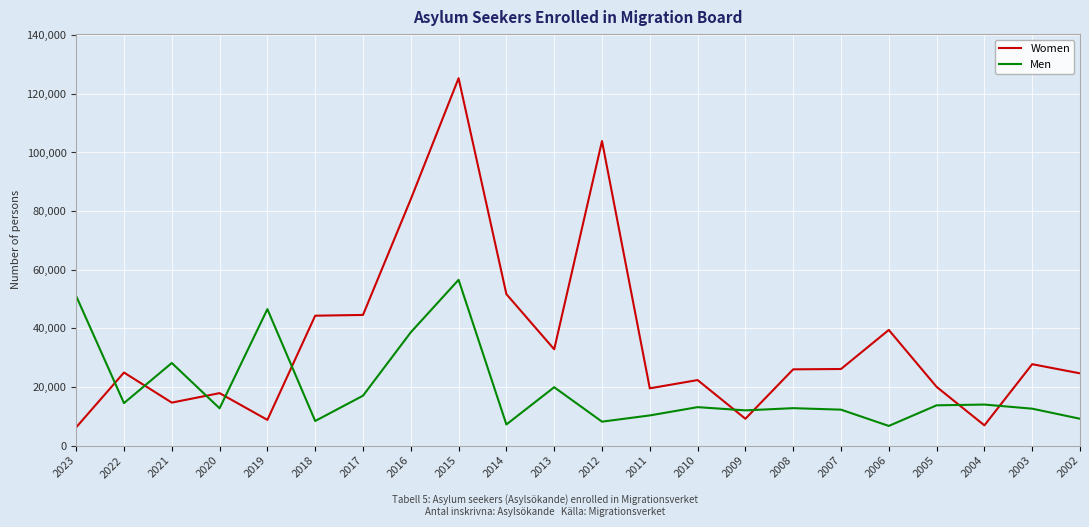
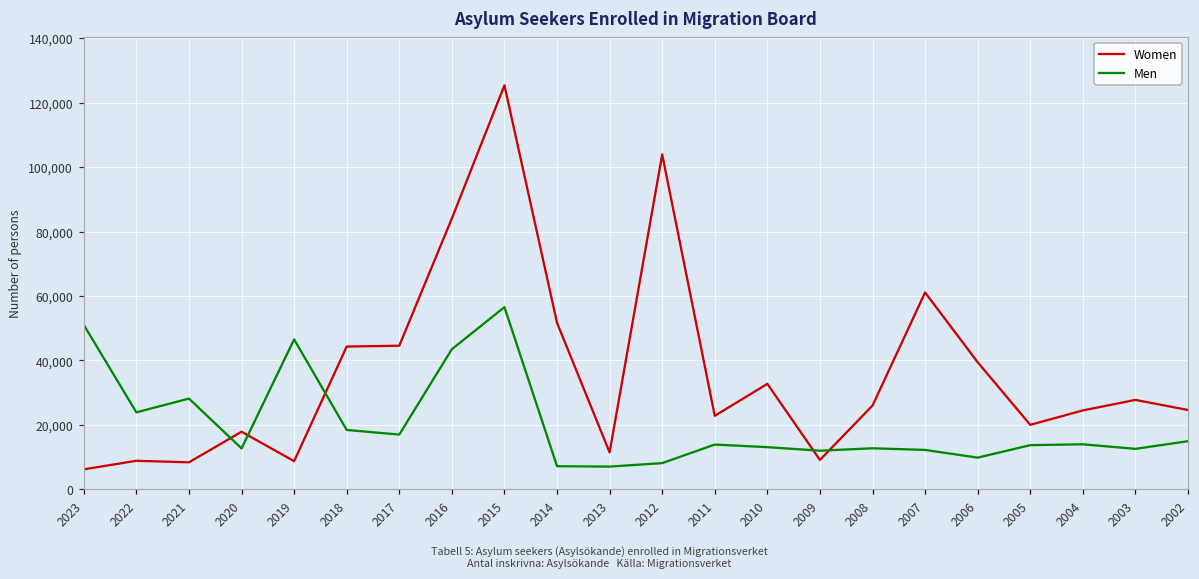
  {
    "Women": {
      "2023": "6,000",
-     "2022": "25,000",
-     "2021": "15,000",
+     "2022": "9,000",
+     "2021": "8,000",
      "2020": "18,000",
      "2019": "9,000",
      "2018": "44,000",
      "2017": "45,000",
      "2016": "84,000",
      "2015": "125,000",
      "2014": "52,000",
-     "2013": "33,000",
+     "2013": "11,000",
      "2012": "104,000",
-     "2011": "20,000",
-     "2010": "22,000",
+     "2011": "23,000",
+     "2010": "33,000",
      "2009": "9,000",
      "2008": "26,000",
-     "2007": "26,000",
+     "2007": "61,000",
      "2006": "39,000",
      "2005": "20,000",
-     "2004": "7,000",
+     "2004": "25,000",
      "2003": "28,000",
      "2002": "25,000"
    },
    "Men": {
      "2023": "51,000",
-     "2022": "15,000",
+     "2022": "24,000",
      "2021": "28,000",
      "2020": "13,000",
      "2019": "47,000",
-     "2018": "8,000",
+     "2018": "18,000",
      "2017": "17,000",
-     "2016": "39,000",
+     "2016": "44,000",
      "2015": "57,000",
      "2014": "7,000",
-     "2013": "20,000",
+     "2013": "7,000",
      "2012": "8,000",
-     "2011": "10,000",
+     "2011": "14,000",
      "2010": "13,000",
      "2009": "12,000",
      "2008": "13,000",
      "2007": "12,000",
-     "2006": "7,000",
+     "2006": "10,000",
      "2005": "14,000",
      "2004": "14,000",
      "2003": "13,000",
-     "2002": "9,000"
+     "2002": "15,000"
    }
  }
